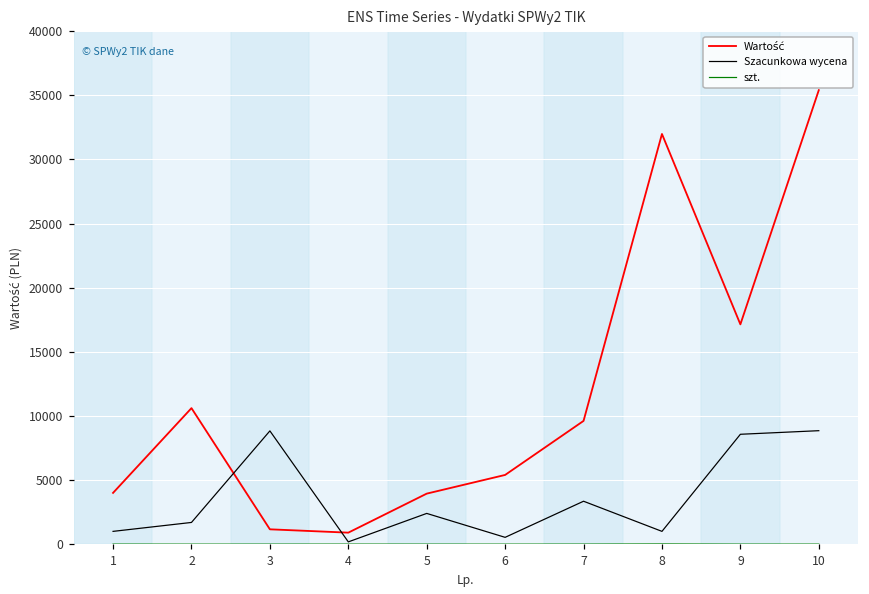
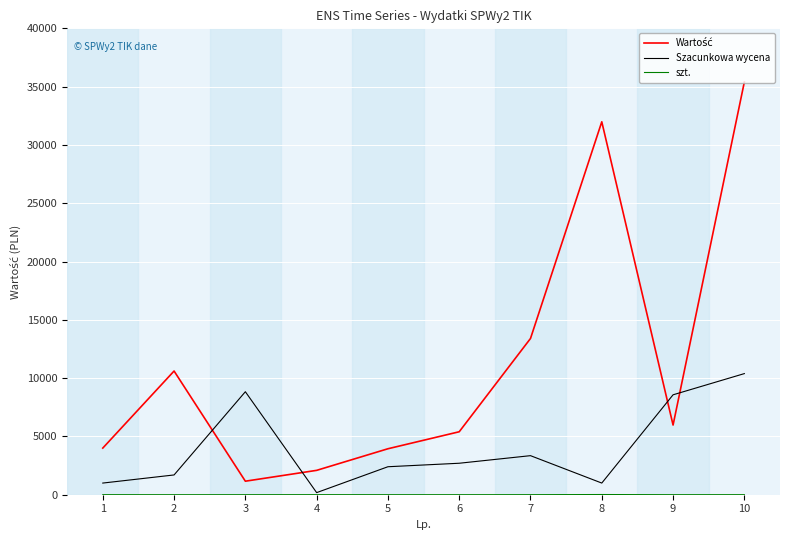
  {
    "Wartość": {
      "1": 4000,
      "2": 10600,
      "3": 1200,
-     "4": 900,
+     "4": 2100,
      "5": 3900,
      "6": 5400,
-     "7": 9600,
+     "7": 13400,
      "8": 32000,
-     "9": 17100
+     "9": 6000
    },
    "Szacunkowa wycena": {
      "1": 1000,
      "2": 1700,
      "3": 8800,
      "5": 2400,
-     "6": 500,
+     "6": 2700,
      "7": 3400,
      "8": 1000,
      "9": 8600,
-     "10": 8900
+     "10": 10400
    },
    "szt.": {
      "1": 0,
      "2": 0,
      "3": 0,
      "5": 0,
      "6": 0,
      "7": 0,
      "8": 0,
      "9": 0,
      "10": 0
    }
  }
